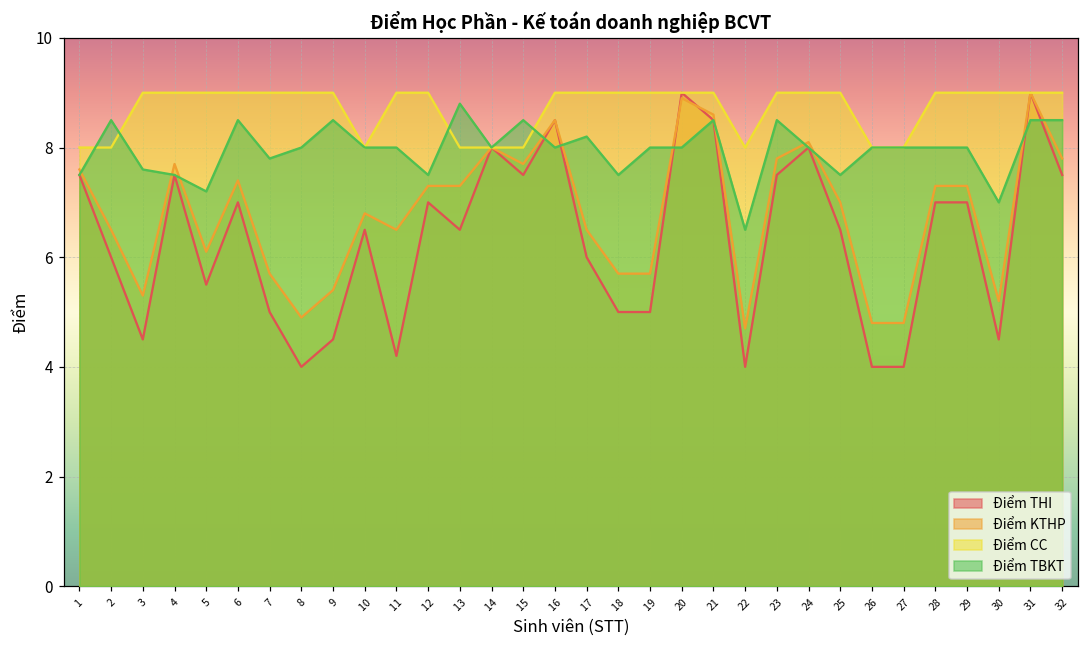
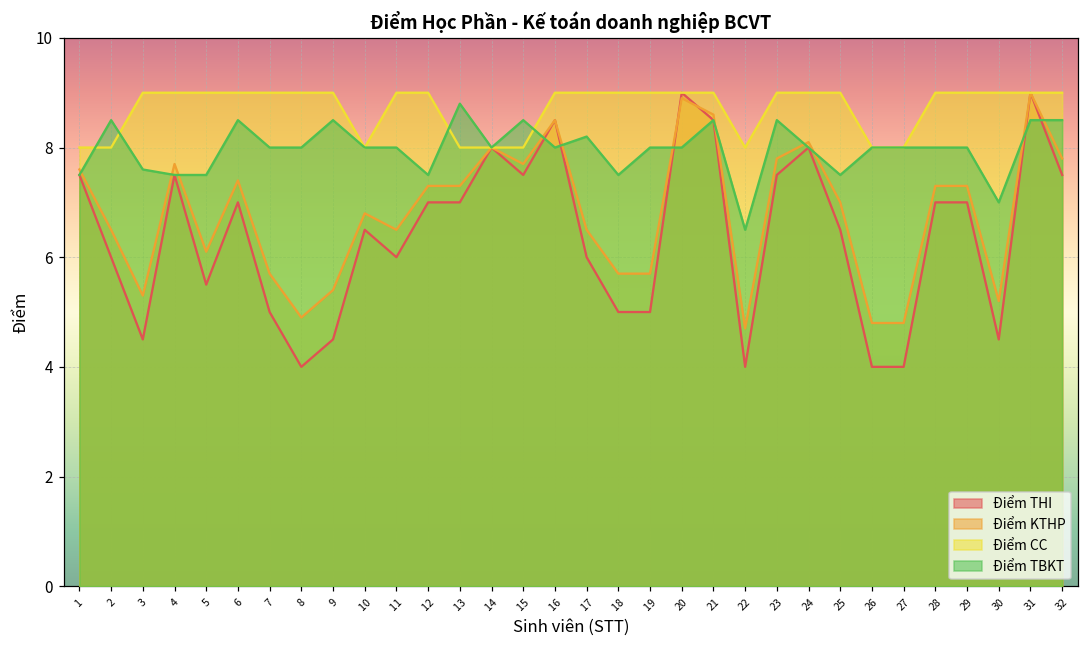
  {
    "Điểm THI": {
      "2": 6.0,
      "3": 4.5,
      "5": 5.5,
      "6": 7.0,
      "7": 5.0,
      "8": 4.0,
      "9": 4.5,
      "10": 6.5,
-     "11": 4.2,
+     "11": 6.0,
      "12": 7.0,
-     "13": 6.5,
+     "13": 7.0,
      "15": 7.5,
      "17": 6.0,
      "18": 5.0,
      "19": 5.0,
      "22": 4.0,
      "23": 7.5,
      "25": 6.5,
      "26": 4.0,
      "27": 4.0,
      "28": 7.0,
      "29": 7.0,
      "30": 4.5,
      "32": 7.5
    },
    "Điểm TBKT": {
      "2": 8.5,
      "3": 7.6,
-     "5": 7.2,
+     "5": 7.5,
      "6": 8.5,
-     "7": 7.8,
+     "7": 8.0,
      "8": 8.0,
      "9": 8.5,
      "11": 8.0,
      "12": 7.5,
      "13": 8.8,
      "15": 8.5,
      "16": 8.0,
      "17": 8.2,
      "18": 7.5,
      "19": 8.0,
      "20": 8.0,
      "22": 6.5,
      "23": 8.5,
      "25": 7.5,
      "28": 8.0,
      "29": 8.0,
      "30": 7.0,
      "31": 8.5,
      "32": 8.5
    }
  }
